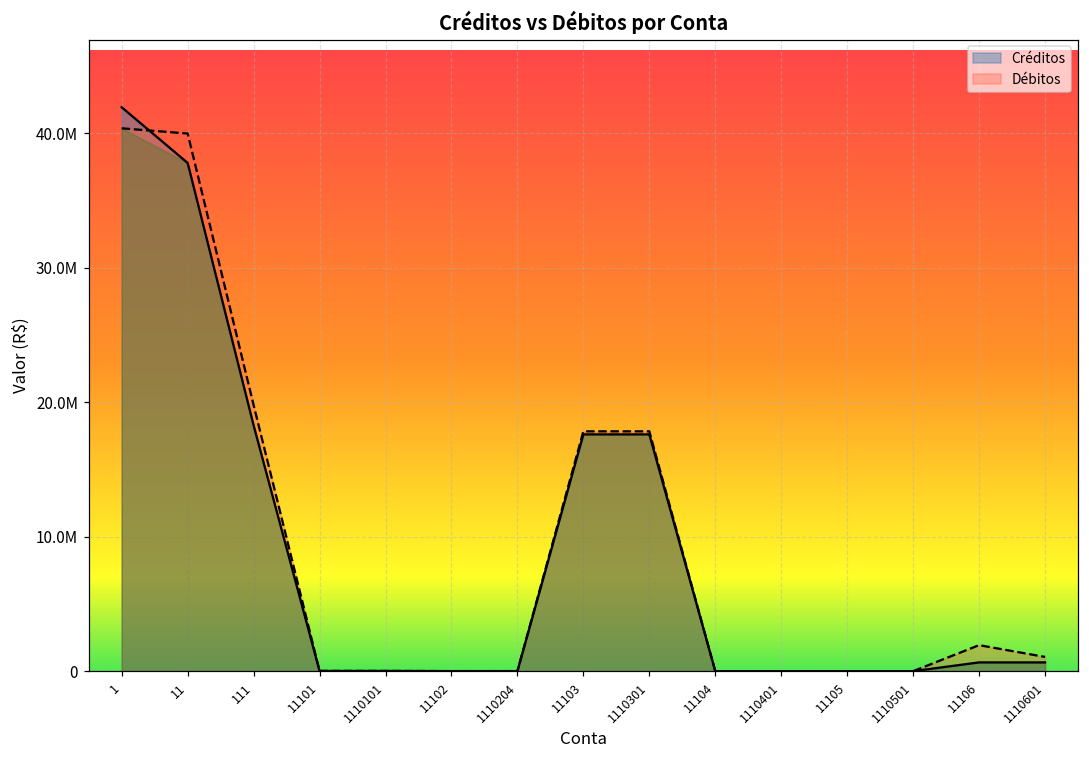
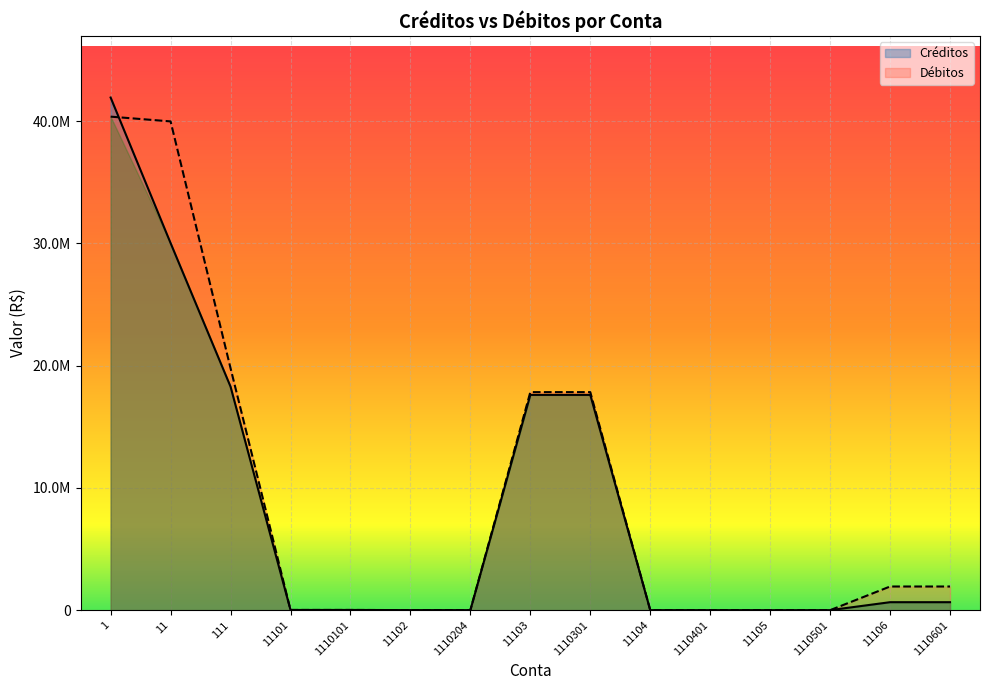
  {
    "Créditos": {
      "1": 41900000,
-     "11": 37800000
+     "11": 30000000
    },
    "Débitos": {
      "11": 40000000,
      "111": 19800000,
      "11103": 17800000,
      "1110301": 17800000,
      "11106": 1900000,
-     "1110601": 1100000
+     "1110601": 1900000
    }
  }
